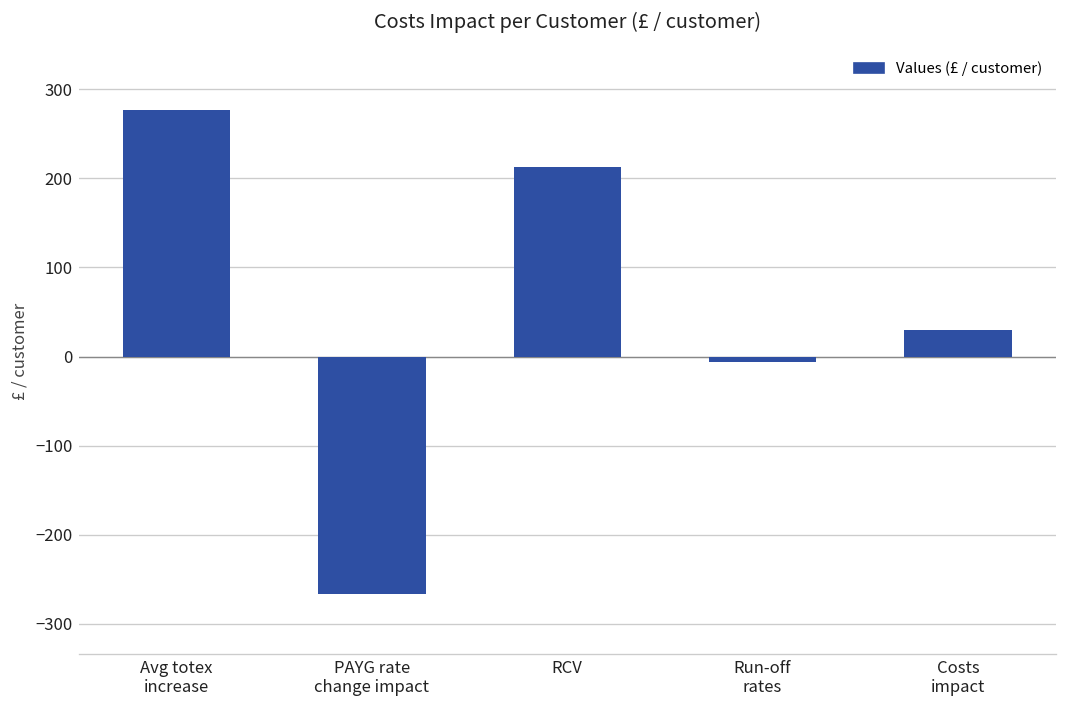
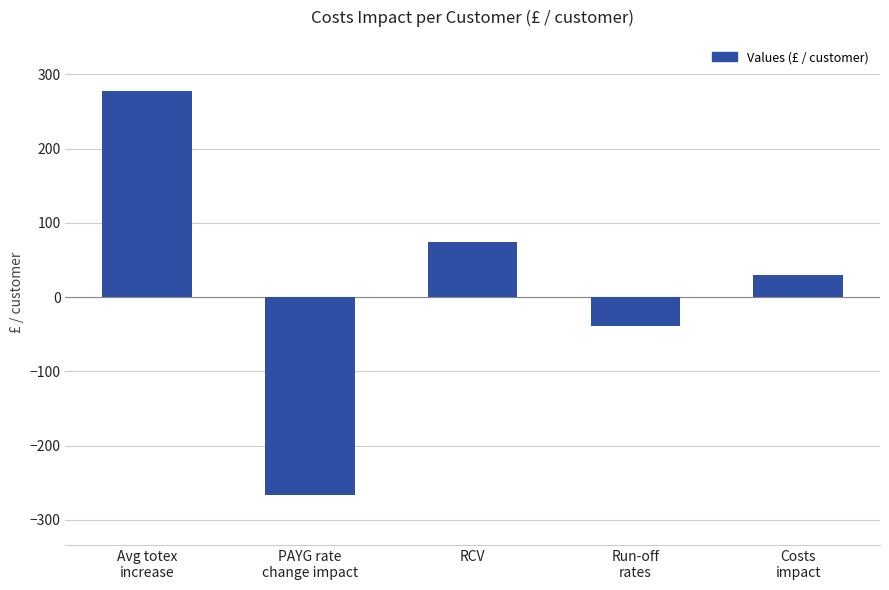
  {
    "Avg totex increase": 280,
    "PAYG rate change impact": -270,
-   "RCV": 210,
-   "Run-off rates": -10,
+   "RCV": 70,
+   "Run-off rates": -40,
    "Costs impact": 30
  }
